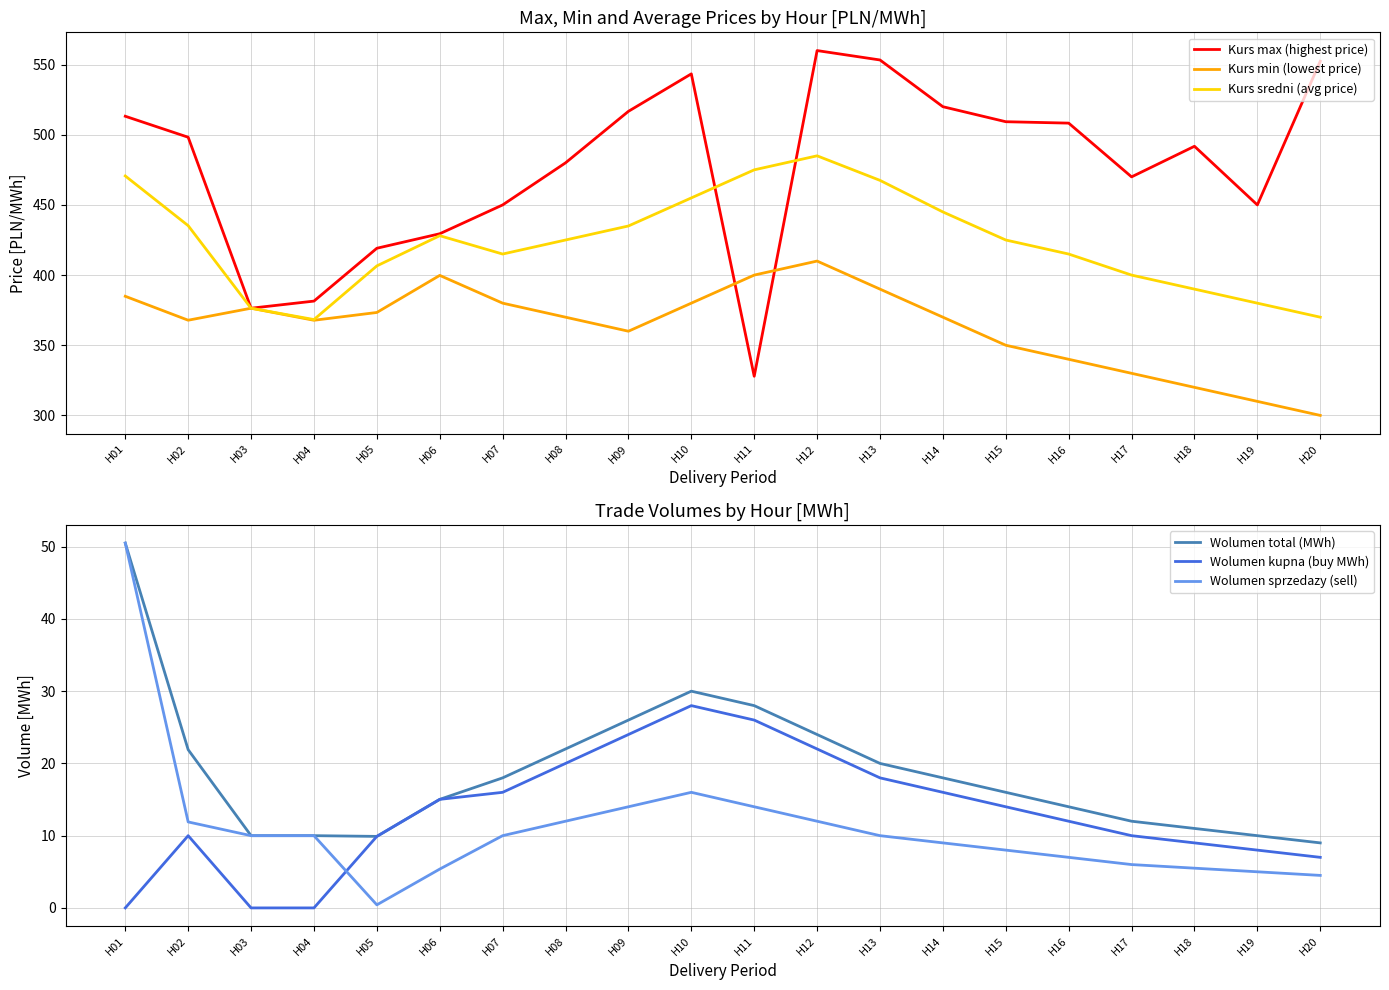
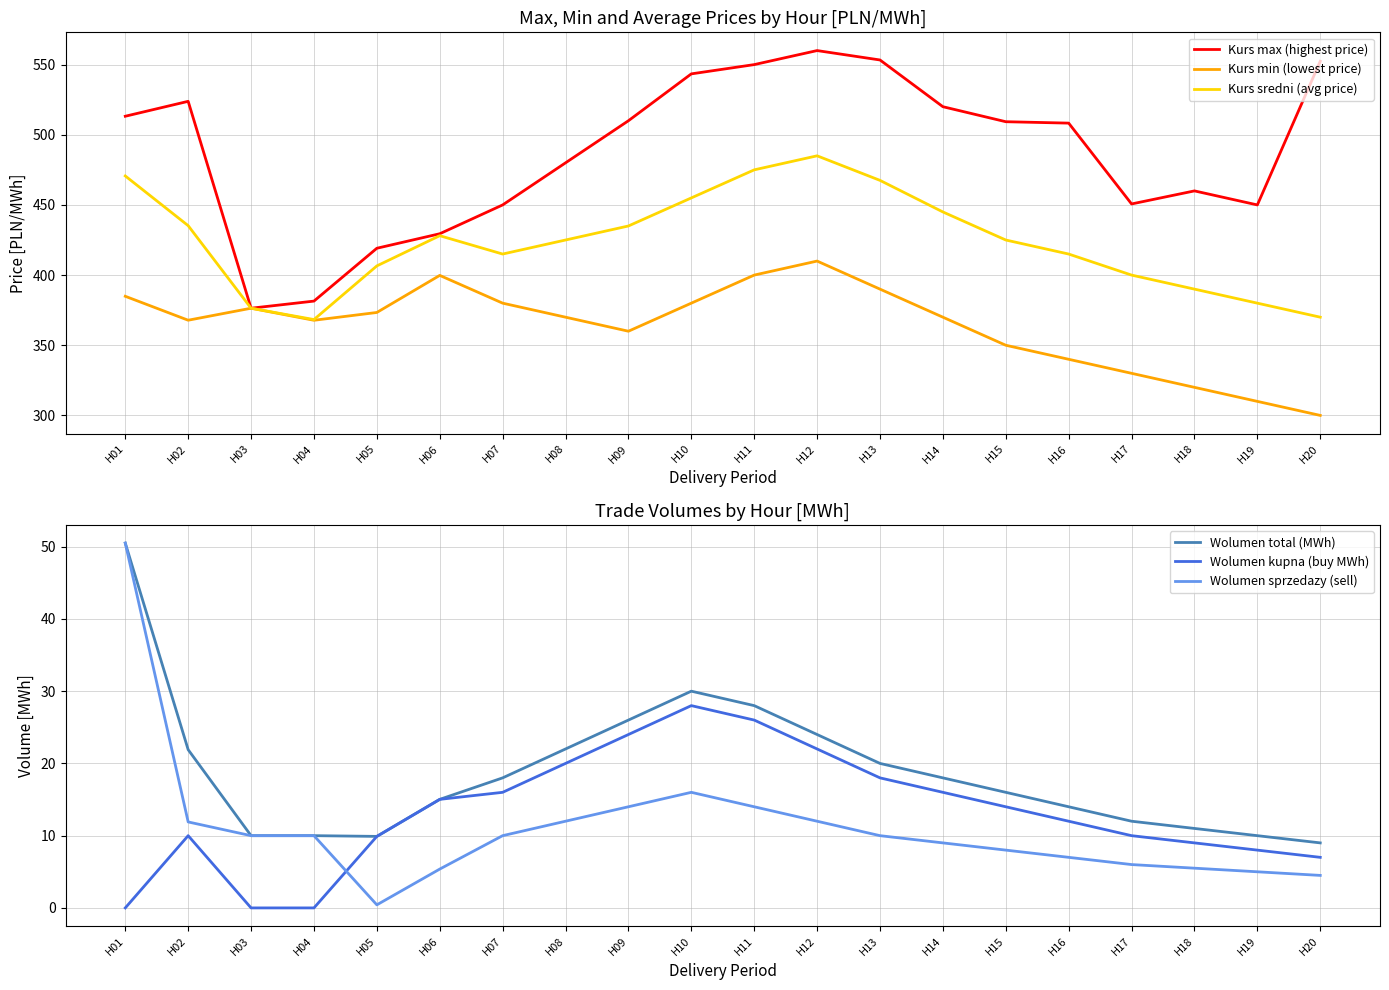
  {
    "Max, Min and Average Prices by Hour [PLN/MWh]": {
      "Kurs max (highest price)": {
        "H01": 513,
-       "H02": 498,
+       "H02": 524,
        "H04": 381,
        "H05": 419,
        "H07": 450,
        "H08": 480,
-       "H09": 517,
+       "H09": 510,
        "H10": 543,
-       "H11": 328,
+       "H11": 550,
        "H12": 560,
        "H13": 553,
        "H14": 520,
        "H15": 509,
        "H16": 508,
-       "H17": 470,
-       "H18": 492,
+       "H17": 451,
+       "H18": 460,
        "H19": 450
      }
    }
  }
